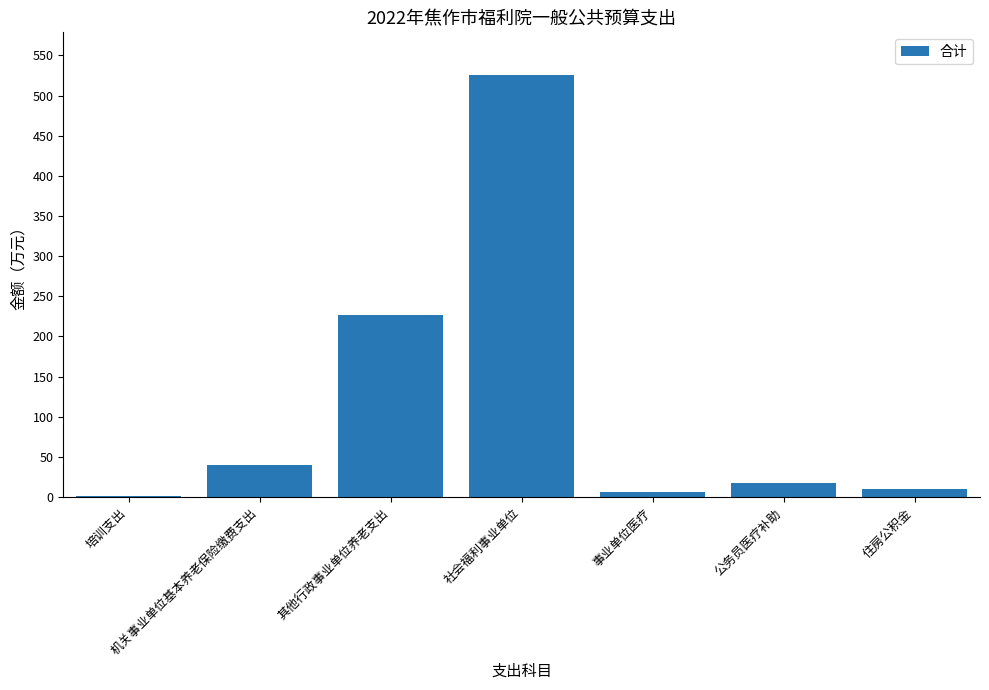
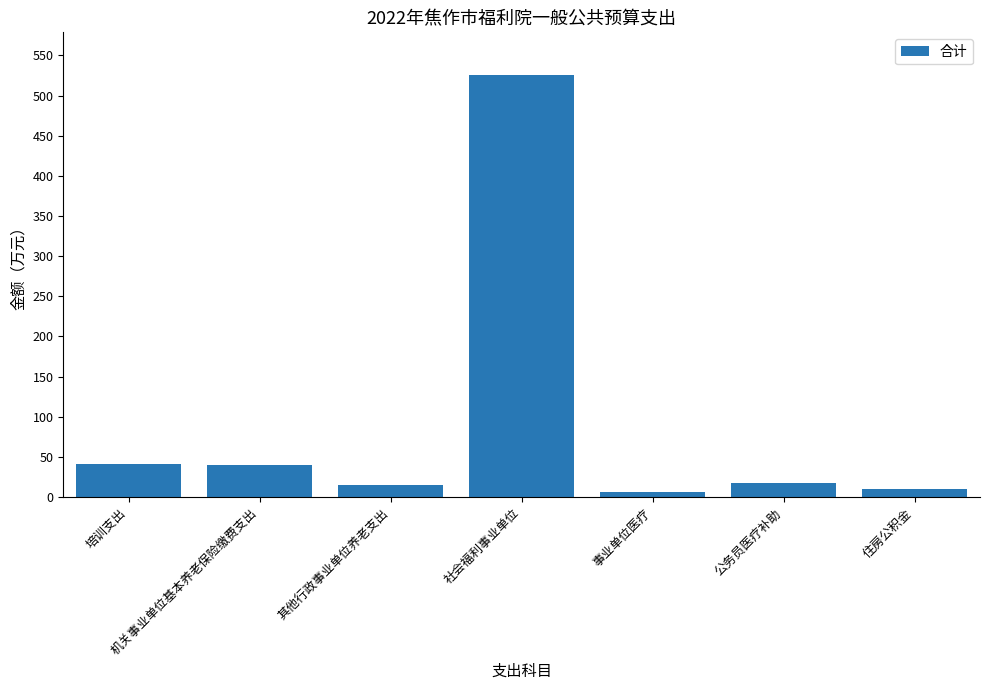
  {
-   "培训支出": 0,
+   "培训支出": 40,
    "机关事业单位基本养老保险缴费支出": 40,
-   "其他行政事业单位养老支出": 230,
+   "其他行政事业单位养老支出": 10,
    "社会福利事业单位": 530,
    "事业单位医疗": 10,
    "公务员医疗补助": 20,
    "住房公积金": 10
  }
